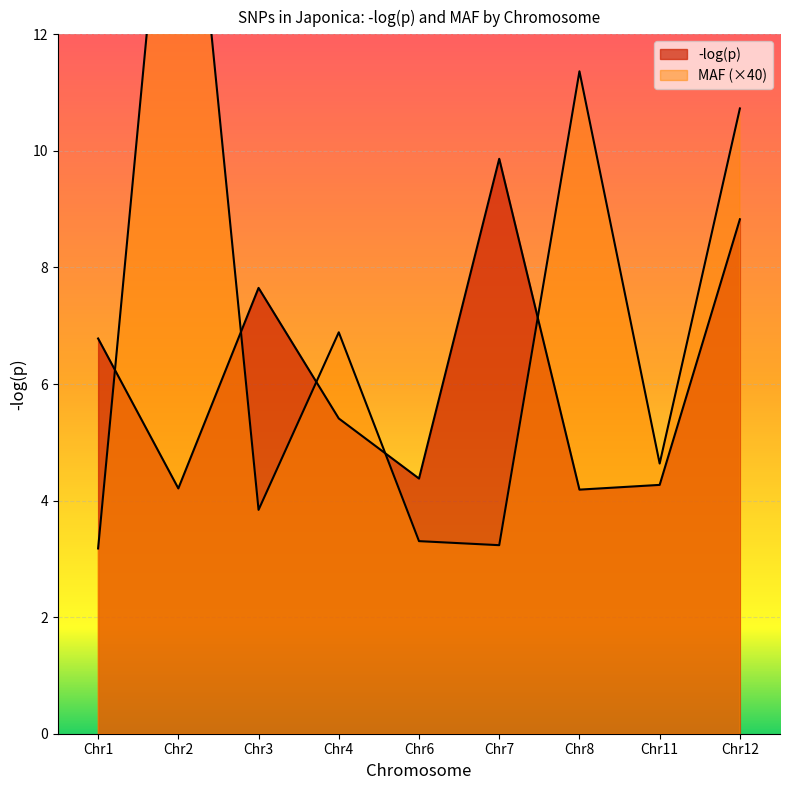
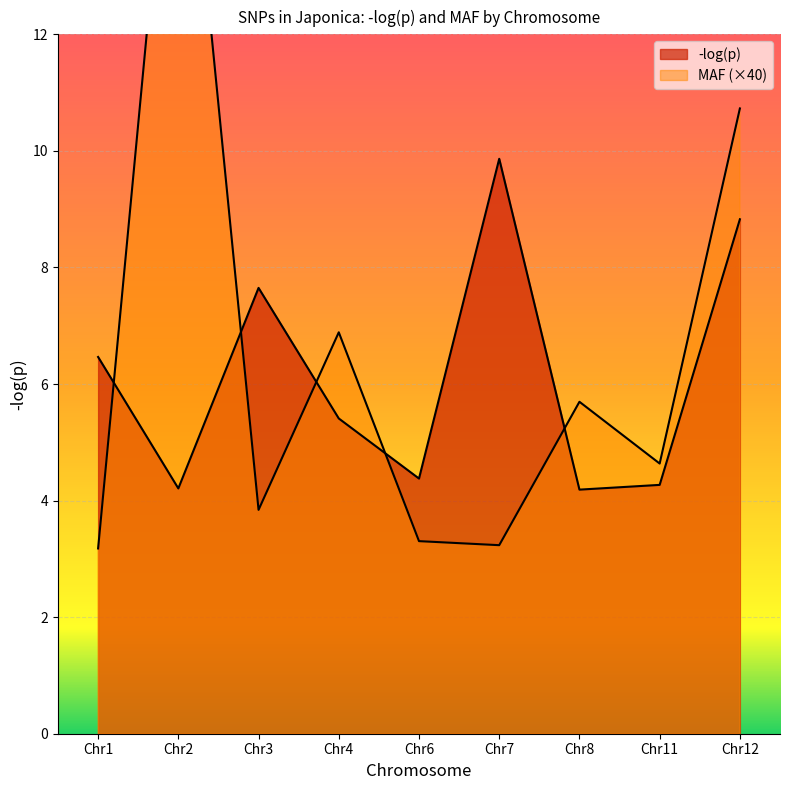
  {
    "-log(p)": {
-     "Chr1": 6.8,
+     "Chr1": 6.5,
      "Chr2": 4.2,
      "Chr3": 7.6,
      "Chr4": 5.4,
      "Chr6": 4.4,
      "Chr7": 9.9,
      "Chr8": 4.2,
      "Chr11": 4.3,
      "Chr12": 8.8
    },
    "MAF (×40)": {
      "Chr1": 3.2,
      "Chr3": 3.8,
      "Chr4": 6.9,
      "Chr6": 3.3,
      "Chr7": 3.2,
-     "Chr8": 11.4,
+     "Chr8": 5.7,
      "Chr11": 4.6,
      "Chr12": 10.7
    }
  }
